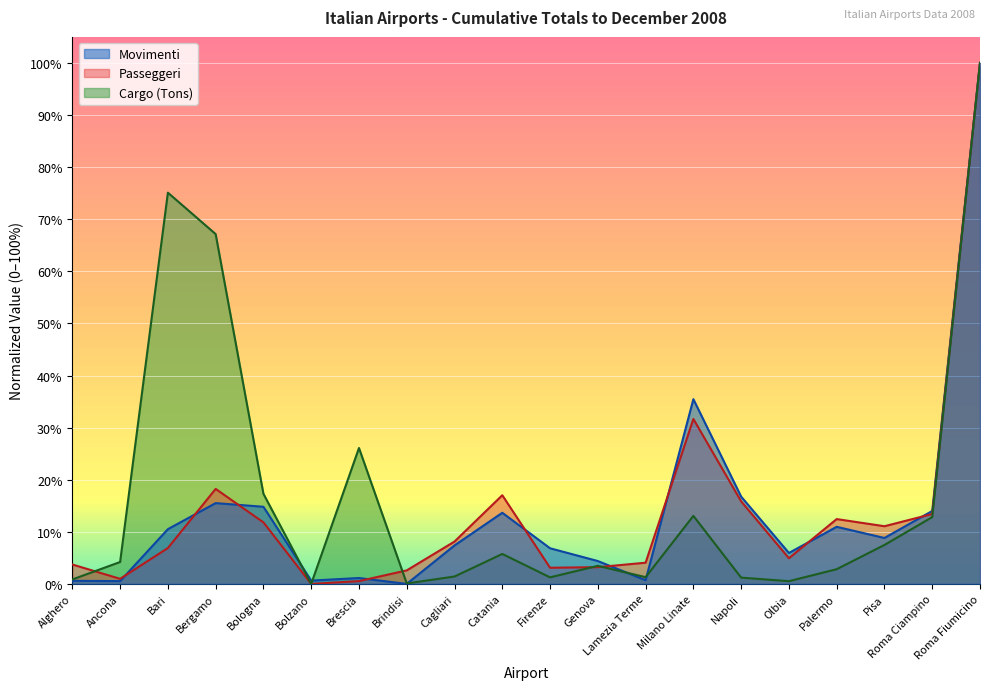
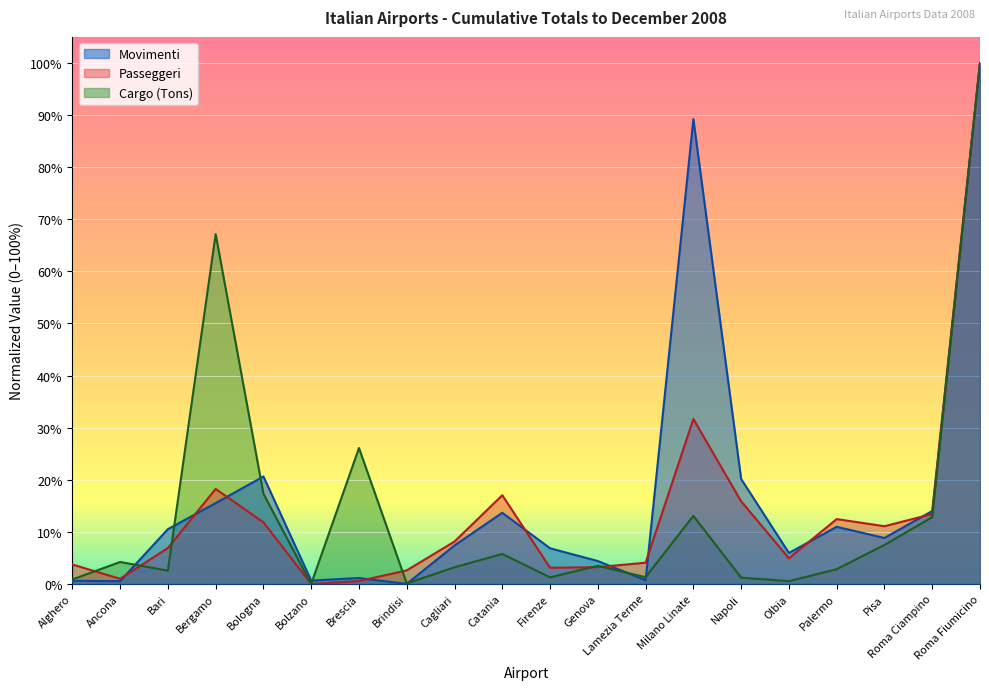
  {
    "Movimenti": {
      "Bari": "11%",
      "Bergamo": "16%",
-     "Bologna": "15%",
+     "Bologna": "21%",
      "Bolzano": "1%",
      "Brescia": "1%",
      "Cagliari": "7%",
      "Catania": "14%",
      "Firenze": "7%",
      "Genova": "4%",
      "Lamezia Terme": "1%",
-     "Milano Linate": "35%",
-     "Napoli": "17%",
+     "Milano Linate": "89%",
+     "Napoli": "20%",
      "Olbia": "6%",
      "Palermo": "11%",
      "Pisa": "9%",
      "Roma Ciampino": "14%"
    },
    "Passeggeri": {
      "Alghero": "4%",
      "Bari": "7%",
      "Bergamo": "18%",
      "Bologna": "12%",
      "Brescia": "1%",
      "Brindisi": "3%",
      "Cagliari": "8%",
      "Catania": "17%",
      "Firenze": "3%",
      "Lamezia Terme": "4%",
      "Milano Linate": "32%",
      "Napoli": "16%",
      "Olbia": "5%",
      "Palermo": "12%",
      "Pisa": "11%",
      "Roma Ciampino": "13%"
    },
    "Cargo (Tons)": {
      "Ancona": "4%",
-     "Bari": "75%",
+     "Bari": "3%",
      "Bergamo": "67%",
      "Bologna": "17%",
      "Brescia": "26%",
-     "Cagliari": "1%",
+     "Cagliari": "3%",
      "Catania": "6%",
      "Firenze": "1%",
      "Lamezia Terme": "1%",
      "Milano Linate": "13%",
      "Napoli": "1%",
      "Olbia": "1%",
      "Palermo": "3%",
      "Pisa": "7%",
      "Roma Ciampino": "13%"
    }
  }
